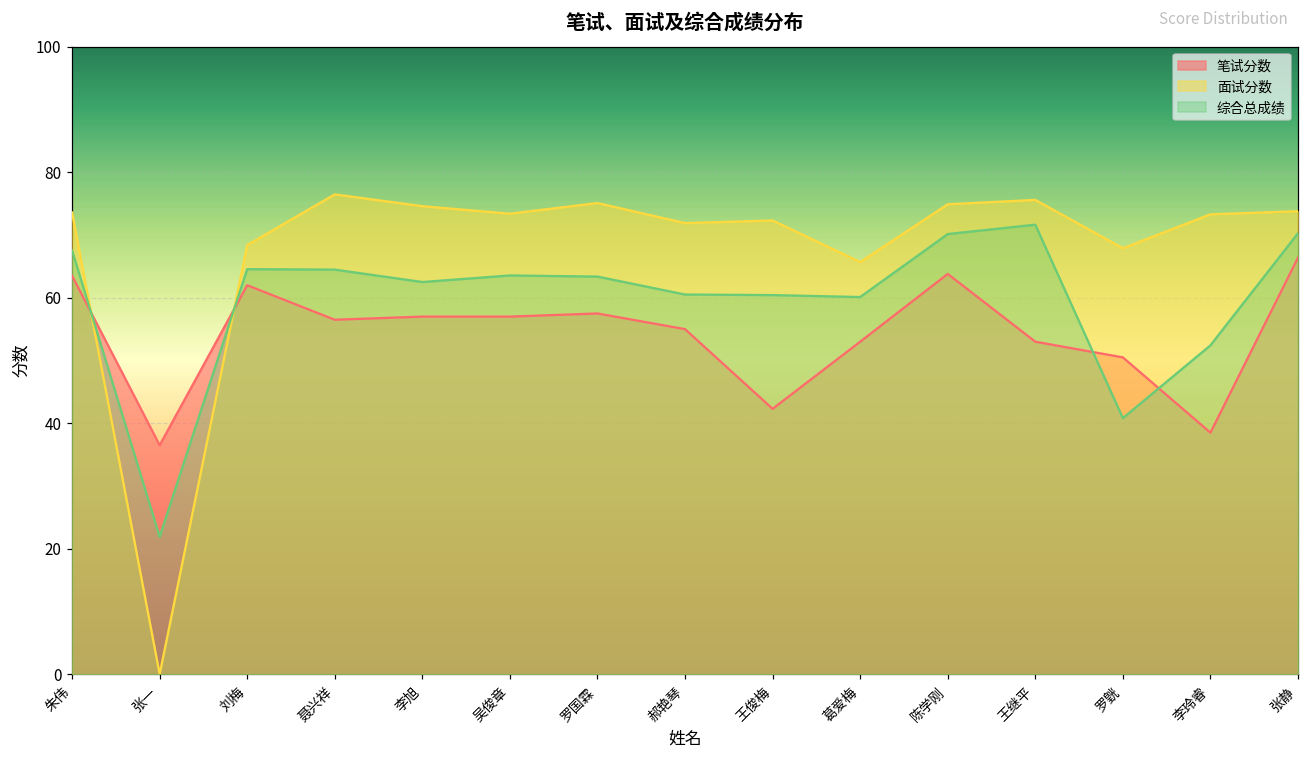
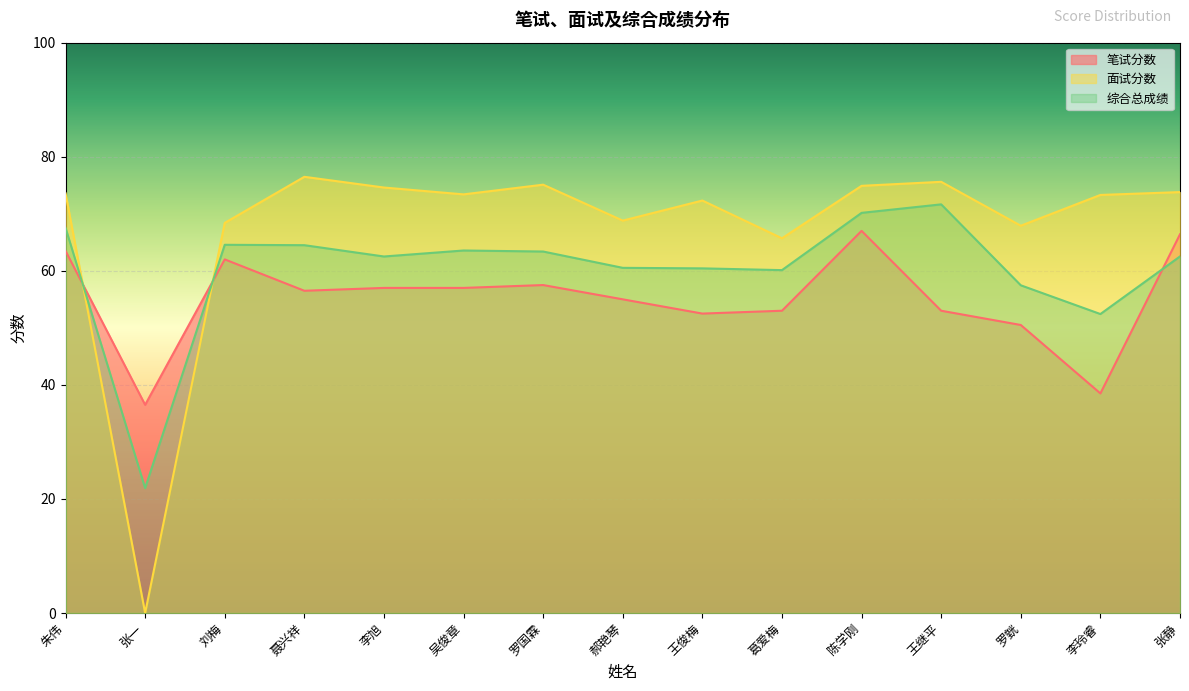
  {
    "笔试分数": {
      "朱伟": 64,
      "张一": 37,
      "刘梅": 62,
      "聂兴祥": 57,
      "李旭": 57,
      "吴俊章": 57,
      "罗国霖": 58,
      "郝艳琴": 55,
-     "王俊梅": 42,
+     "王俊梅": 53,
      "葛爱梅": 53,
-     "陈学刚": 64,
+     "陈学刚": 67,
      "王继平": 53,
      "罗皝": 51,
      "李玲睿": 39,
      "张静": 66
    },
    "面试分数": {
      "朱伟": 74,
      "张一": 0,
      "刘梅": 68,
      "聂兴祥": 76,
      "李旭": 75,
      "吴俊章": 73,
      "罗国霖": 75,
-     "郝艳琴": 72,
+     "郝艳琴": 69,
      "王俊梅": 72,
      "葛爱梅": 66,
      "陈学刚": 75,
      "王继平": 76,
      "罗皝": 68,
      "李玲睿": 73,
      "张静": 74
    },
    "综合总成绩": {
      "朱伟": 68,
      "张一": 22,
      "刘梅": 65,
      "聂兴祥": 64,
      "李旭": 63,
      "吴俊章": 64,
      "罗国霖": 63,
      "郝艳琴": 61,
      "王俊梅": 60,
      "葛爱梅": 60,
      "陈学刚": 70,
      "王继平": 72,
-     "罗皝": 41,
+     "罗皝": 57,
      "李玲睿": 52,
-     "张静": 70
+     "张静": 63
    }
  }
